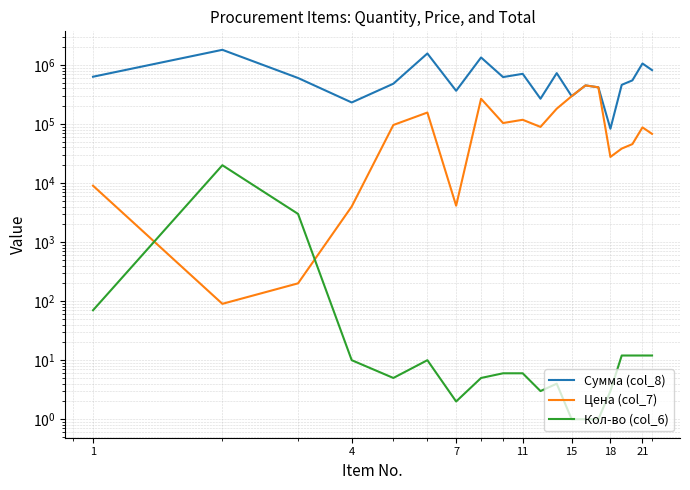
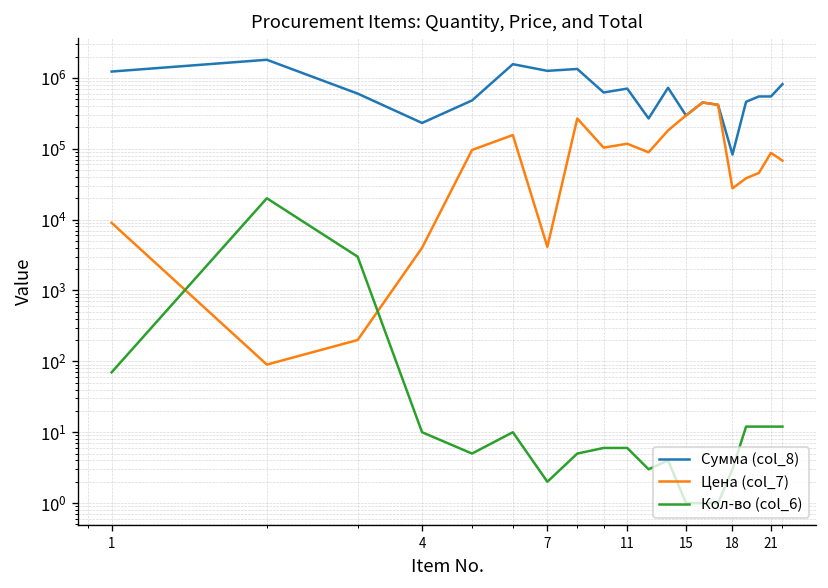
  {
    "Сумма (col_8)": {
-     "1": 600000,
+     "1": 1200000,
      "4": 230000,
-     "7": 400000,
-     "21": 1100000
+     "7": 1300000,
+     "21": 500000
    },
    "Цена (col_7)": {
      "1": 9000,
      "4": 4000,
      "7": 4000,
      "21": 90000
    },
    "Кол-во (col_6)": {
      "1": 70,
      "4": 10,
      "7": 2,
      "21": 12
    }
  }
